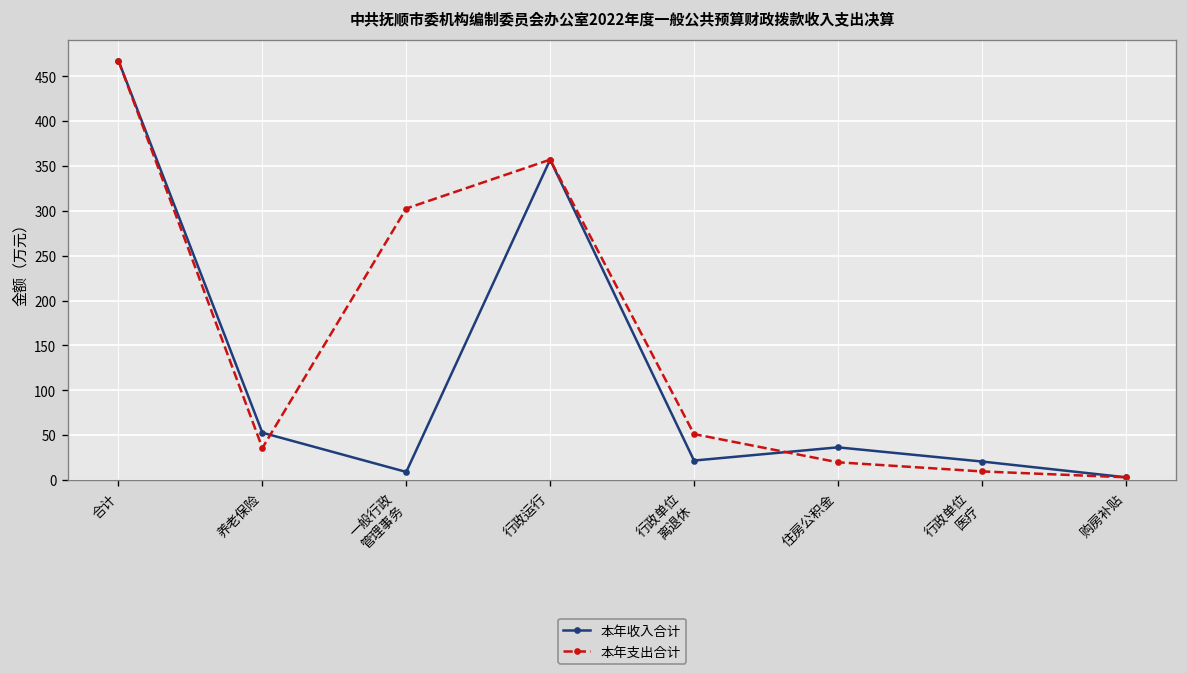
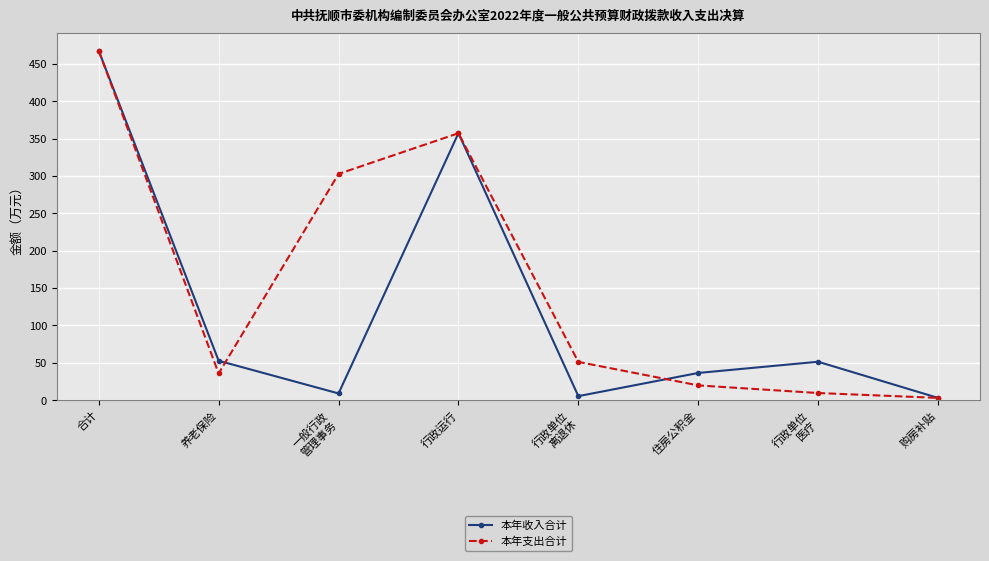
  {
    "本年收入合计": {
      "养老保险": 50,
      "一般行政 管理事务": 10,
-     "行政单位 离退休": 20,
+     "行政单位 离退休": 10,
      "住房公积金": 40,
-     "行政单位 医疗": 20
+     "行政单位 医疗": 50
    },
    "本年支出合计": {
      "养老保险": 40,
      "一般行政 管理事务": 300,
      "行政单位 离退休": 50,
      "住房公积金": 20,
      "行政单位 医疗": 10
    }
  }
